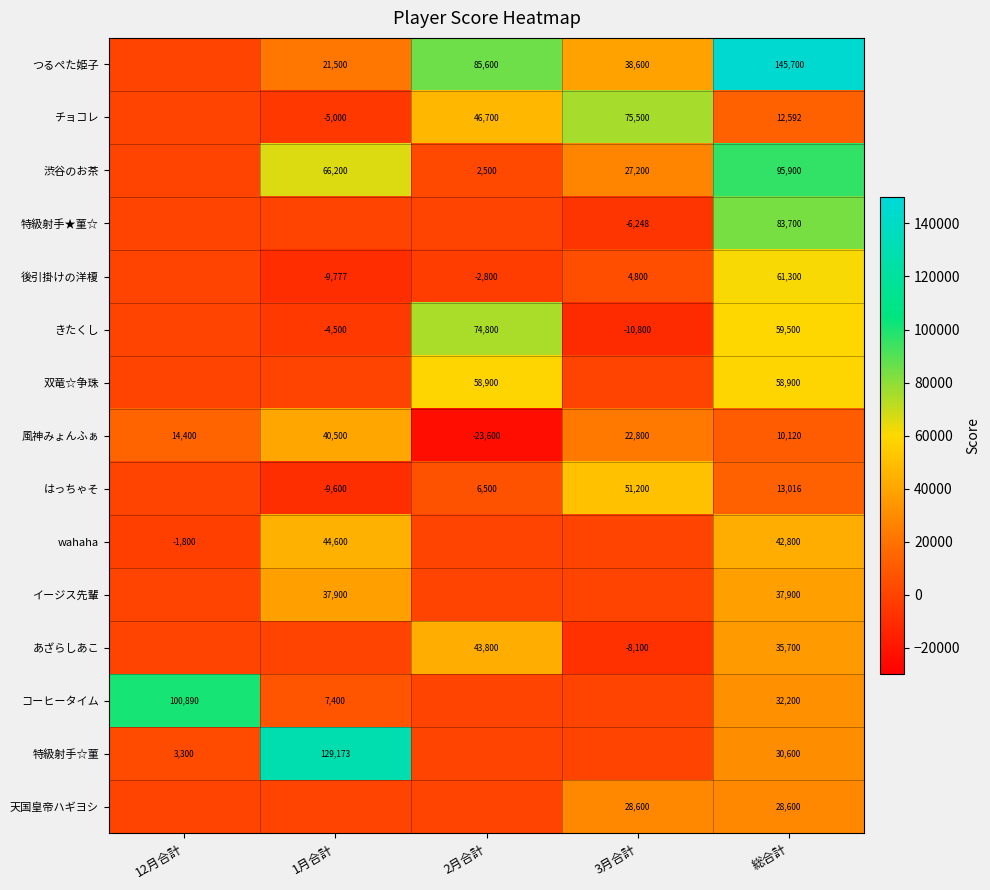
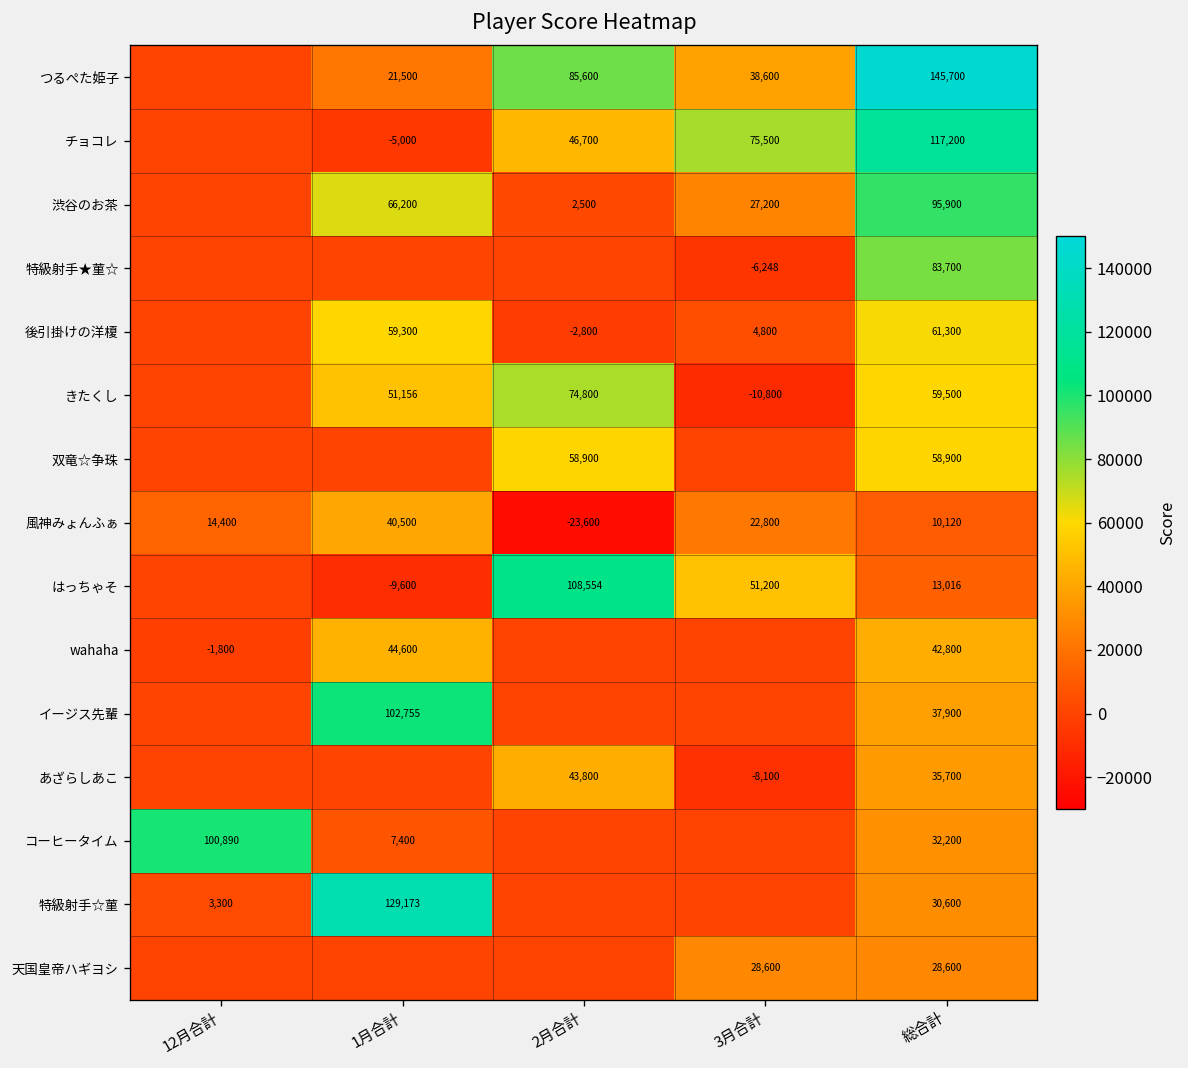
  {
    "つるぺた姫子": {
      "1月合計": "21,500",
      "2月合計": "85,600",
      "3月合計": "38,600",
      "総合計": "145,700"
    },
    "チョコレ": {
      "1月合計": "-5,000",
      "2月合計": "46,700",
      "3月合計": "75,500",
-     "総合計": "12,592"
+     "総合計": "117,200"
    },
    "渋谷のお茶": {
      "1月合計": "66,200",
      "2月合計": "2,500",
      "3月合計": "27,200",
      "総合計": "95,900"
    },
    "特級射手★菫☆": {
      "3月合計": "-6,248",
      "総合計": "83,700"
    },
    "後引掛けの洋榎": {
-     "1月合計": "-9,777",
+     "1月合計": "59,300",
      "2月合計": "-2,800",
      "3月合計": "4,800",
      "総合計": "61,300"
    },
    "きたくし": {
-     "1月合計": "-4,500",
+     "1月合計": "51,156",
      "2月合計": "74,800",
      "3月合計": "-10,800",
      "総合計": "59,500"
    },
    "双竜☆争珠": {
      "2月合計": "58,900",
      "総合計": "58,900"
    },
    "風神みょんふぁ": {
      "12月合計": "14,400",
      "1月合計": "40,500",
      "2月合計": "-23,600",
      "3月合計": "22,800",
      "総合計": "10,120"
    },
    "はっちゃそ": {
      "1月合計": "-9,600",
-     "2月合計": "6,500",
+     "2月合計": "108,554",
      "3月合計": "51,200",
      "総合計": "13,016"
    },
    "wahaha": {
      "12月合計": "-1,800",
      "1月合計": "44,600",
      "総合計": "42,800"
    },
    "イージス先輩": {
-     "1月合計": "37,900",
+     "1月合計": "102,755",
      "総合計": "37,900"
    },
    "あざらしあこ": {
      "2月合計": "43,800",
      "3月合計": "-8,100",
      "総合計": "35,700"
    },
    "コーヒータイム": {
      "12月合計": "100,890",
      "1月合計": "7,400",
      "総合計": "32,200"
    },
    "特級射手☆菫": {
      "12月合計": "3,300",
      "1月合計": "129,173",
      "総合計": "30,600"
    },
    "天国皇帝ハギヨシ": {
      "3月合計": "28,600",
      "総合計": "28,600"
    }
  }
